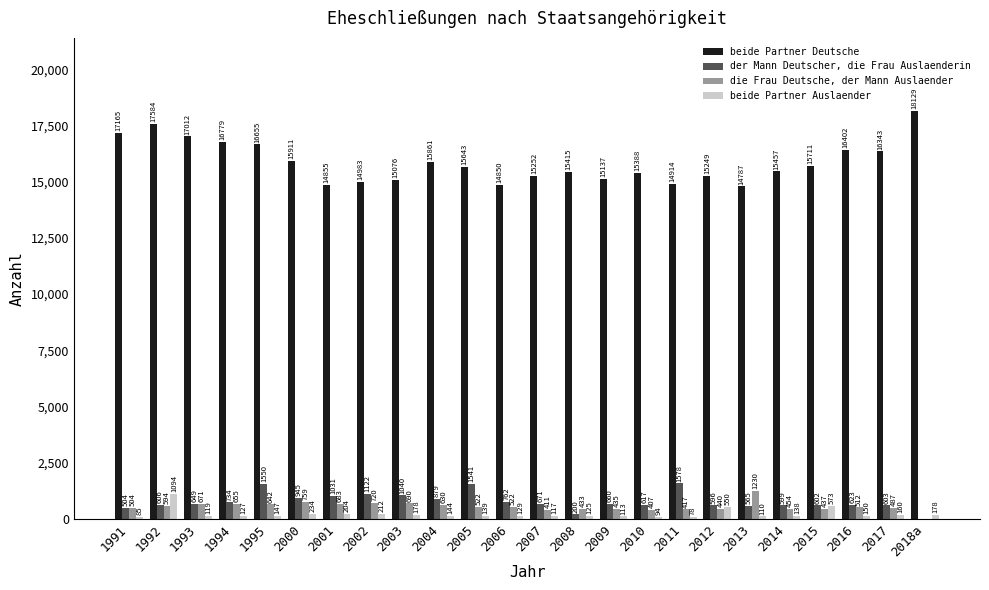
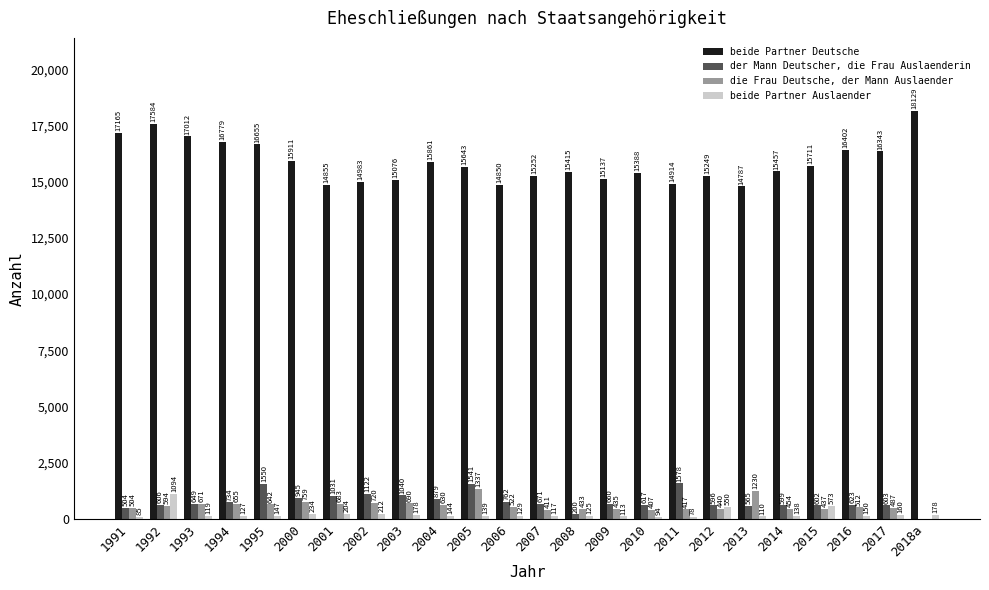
  {
    "beide Partner Deutsche": {
      "1991": 17165,
      "1992": 17584,
      "1993": 17012,
      "1994": 16779,
      "1995": 16655,
      "2000": 15911,
      "2001": 14855,
      "2002": 14983,
      "2003": 15076,
      "2004": 15861,
      "2005": 15643,
      "2006": 14850,
      "2007": 15252,
      "2008": 15415,
      "2009": 15137,
      "2010": 15388,
      "2011": 14914,
      "2012": 15249,
      "2013": 14787,
      "2014": 15457,
      "2015": 15711,
      "2016": 16402,
      "2017": 16343,
      "2018a": 18129
    },
    "der Mann Deutscher, die Frau Auslaenderin": {
      "1991": 504,
      "1992": 606,
      "1993": 649,
      "1994": 734,
      "1995": 1550,
      "2000": 945,
      "2001": 1031,
      "2002": 1122,
      "2003": 1040,
      "2004": 879,
      "2005": 1541,
      "2006": 762,
      "2007": 671,
      "2008": 200,
      "2009": 660,
      "2010": 617,
      "2011": 1578,
      "2012": 596,
      "2013": 565,
      "2014": 599,
      "2015": 602,
      "2016": 623,
      "2017": 603
    },
    "die Frau Deutsche, der Mann Auslaender": {
      "1991": 504,
      "1992": 594,
      "1993": 671,
      "1994": 655,
      "1995": 642,
      "2000": 759,
      "2001": 683,
      "2002": 720,
      "2003": 690,
      "2004": 630,
-     "2005": 522,
+     "2005": 1337,
      "2006": 522,
      "2007": 411,
      "2008": 433,
      "2009": 435,
      "2010": 407,
      "2011": 417,
      "2012": 440,
      "2013": 1230,
      "2014": 454,
      "2015": 437,
      "2016": 512,
      "2017": 487
    },
    "beide Partner Auslaender": {
      "1991": 85,
      "1992": 1094,
      "1993": 119,
      "1994": 127,
      "1995": 147,
      "2000": 234,
      "2001": 204,
      "2002": 212,
      "2003": 178,
      "2004": 144,
      "2005": 139,
      "2006": 129,
      "2007": 117,
      "2008": 125,
      "2009": 113,
      "2010": 94,
      "2011": 78,
      "2012": 550,
      "2013": 110,
      "2014": 138,
      "2015": 573,
      "2016": 150,
      "2017": 160,
      "2018a": 178
    }
  }
